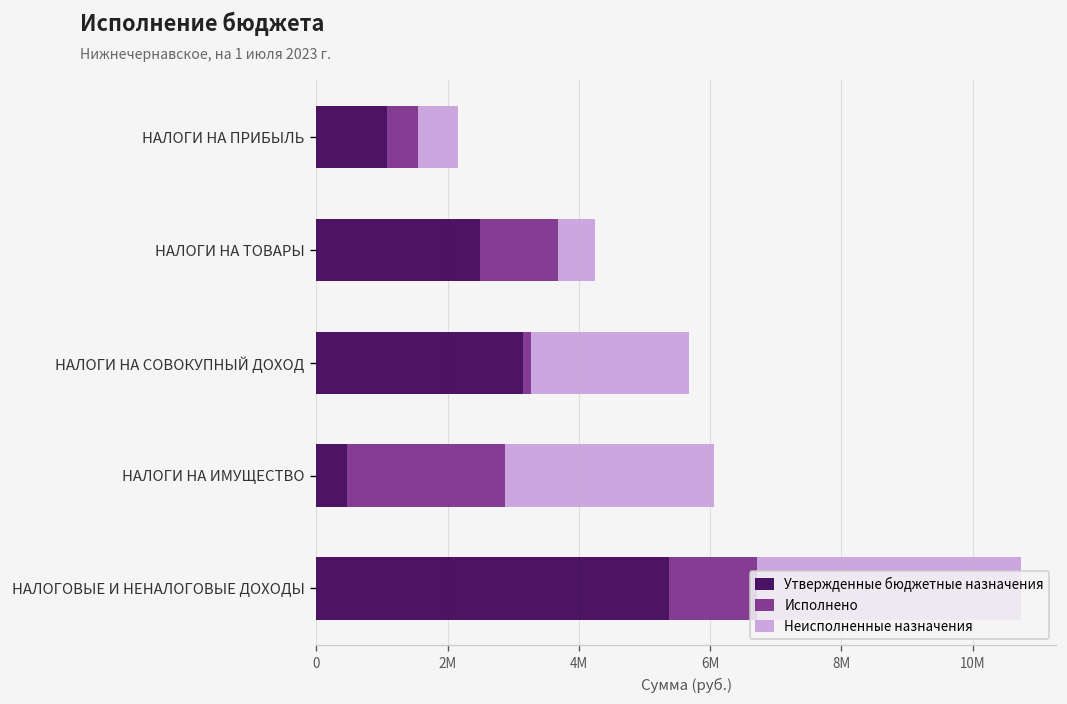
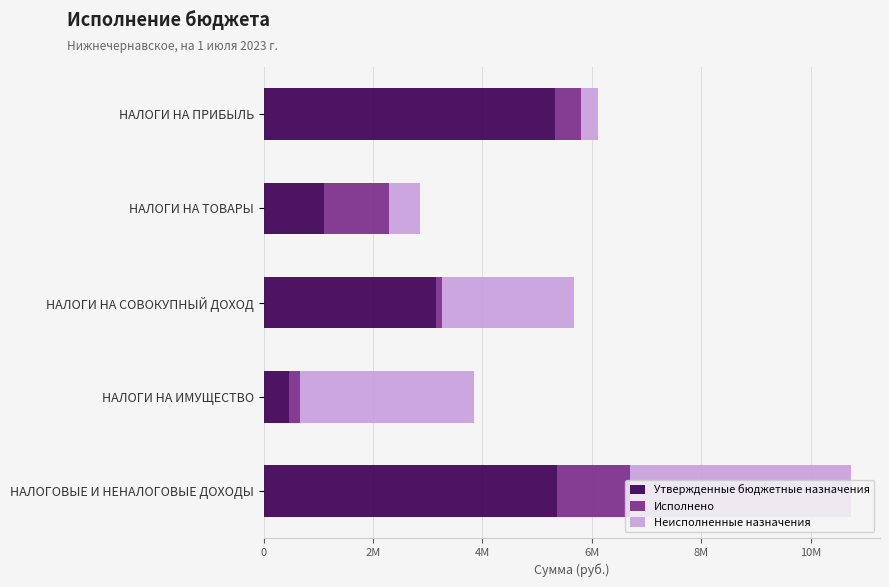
  {
    "Утвержденные бюджетные назначения": {
-     "НАЛОГИ НА ПРИБЫЛЬ": 1100000,
-     "НАЛОГИ НА ТОВАРЫ": 2500000,
+     "НАЛОГИ НА ПРИБЫЛЬ": 5300000,
+     "НАЛОГИ НА ТОВАРЫ": 1100000,
      "НАЛОГИ НА СОВОКУПНЫЙ ДОХОД": 3100000,
      "НАЛОГИ НА ИМУЩЕСТВО": 500000,
      "НАЛОГОВЫЕ И НЕНАЛОГОВЫЕ ДОХОДЫ": 5400000
    },
    "Исполнено": {
      "НАЛОГИ НА ПРИБЫЛЬ": 500000,
      "НАЛОГИ НА ТОВАРЫ": 1200000,
      "НАЛОГИ НА СОВОКУПНЫЙ ДОХОД": 100000,
-     "НАЛОГИ НА ИМУЩЕСТВО": 2400000
+     "НАЛОГИ НА ИМУЩЕСТВО": 200000
    },
    "Неисполненные назначения": {
-     "НАЛОГИ НА ПРИБЫЛЬ": 600000,
+     "НАЛОГИ НА ПРИБЫЛЬ": 300000,
      "НАЛОГИ НА ТОВАРЫ": 600000,
      "НАЛОГИ НА СОВОКУПНЫЙ ДОХОД": 2400000,
      "НАЛОГИ НА ИМУЩЕСТВО": 3200000
    }
  }
